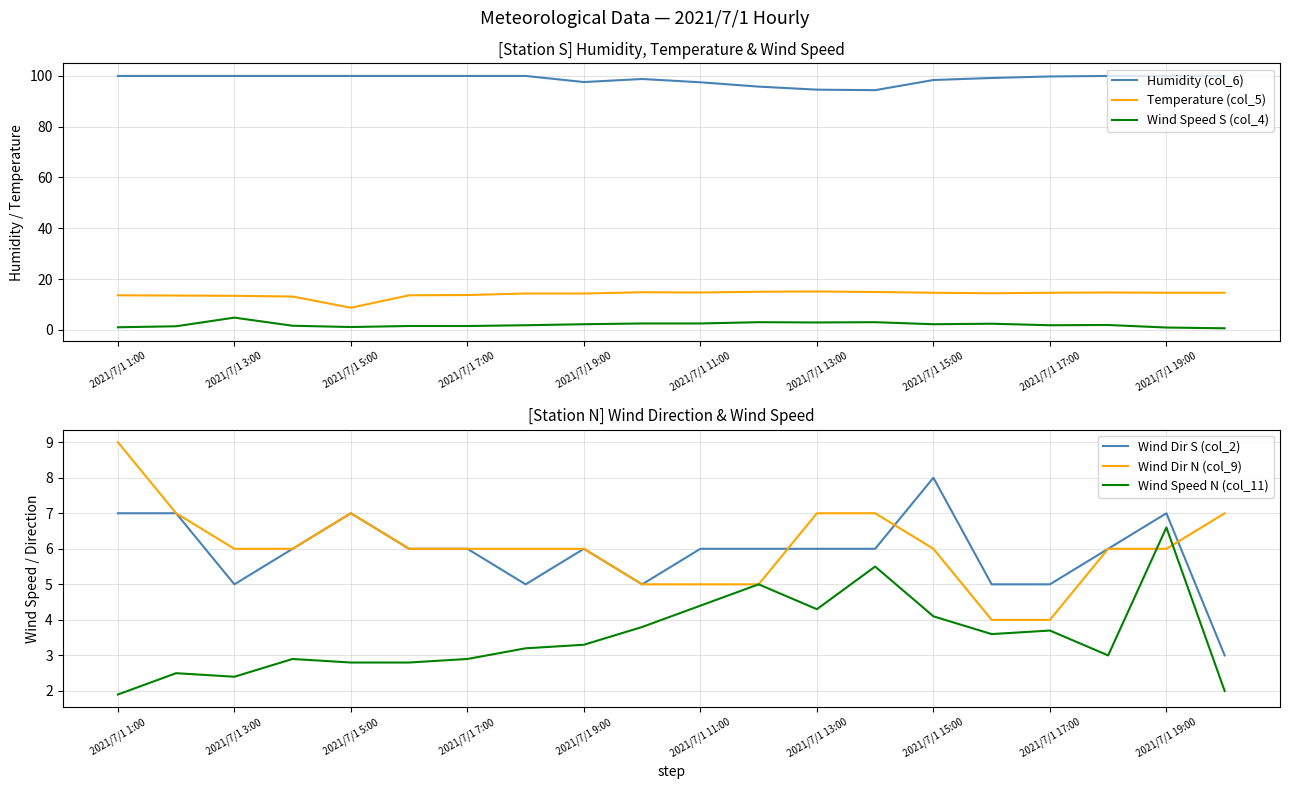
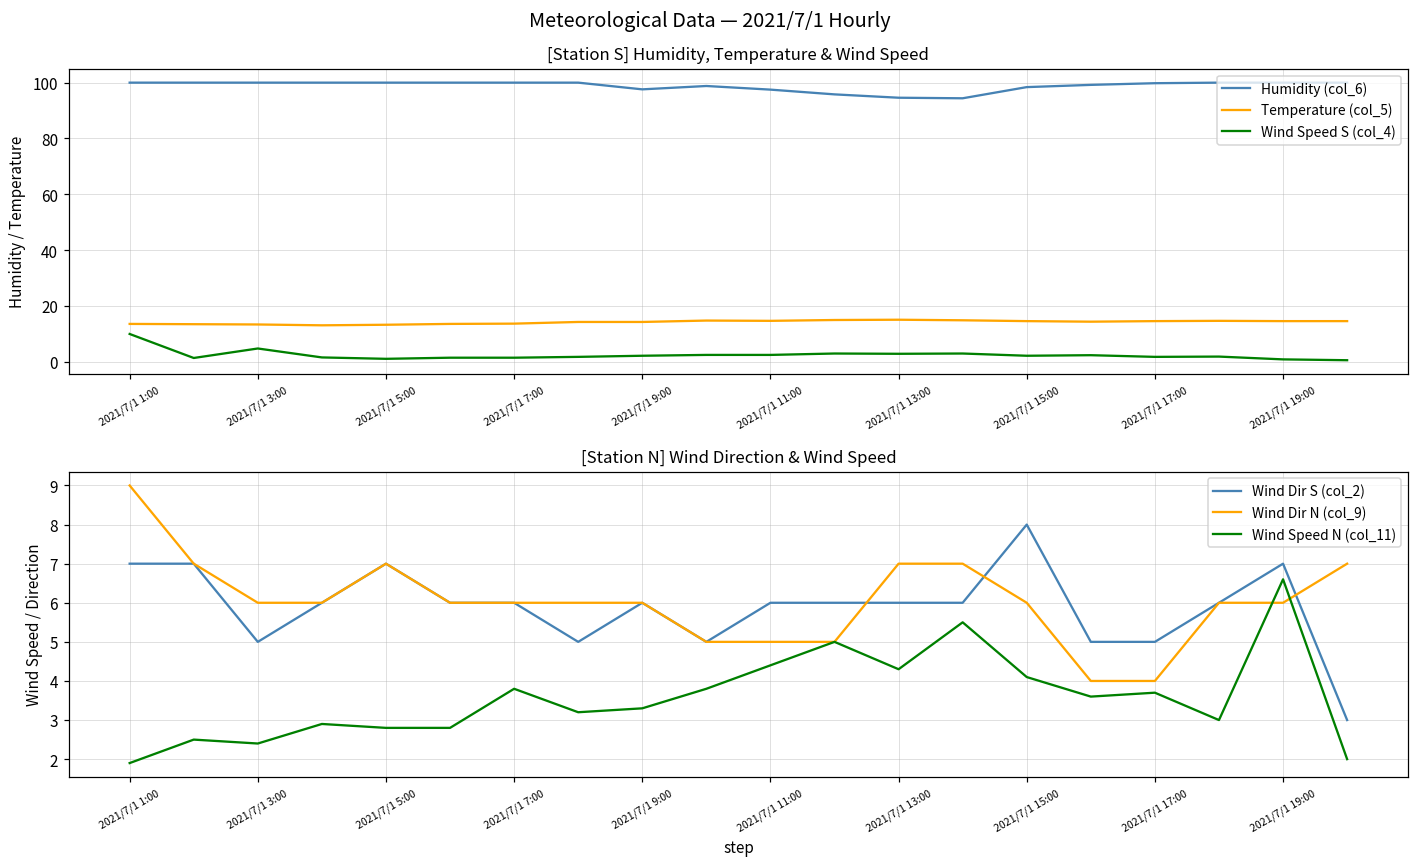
  {
    "[Station S] Humidity, Temperature & Wind Speed": {
      "Humidity (col_6)": {
        "2021/7/1 1:00": 100,
        "2021/7/1 3:00": 100,
        "2021/7/1 5:00": 100,
        "2021/7/1 7:00": 100,
        "2021/7/1 9:00": 98,
        "2021/7/1 11:00": 98,
        "2021/7/1 13:00": 95,
        "2021/7/1 15:00": 98,
        "2021/7/1 17:00": 100
      },
      "Temperature (col_5)": {
        "2021/7/1 1:00": 14,
        "2021/7/1 3:00": 13,
-       "2021/7/1 5:00": 9,
+       "2021/7/1 5:00": 13,
        "2021/7/1 7:00": 14,
        "2021/7/1 9:00": 14,
        "2021/7/1 11:00": 15,
        "2021/7/1 13:00": 15,
        "2021/7/1 15:00": 15,
        "2021/7/1 17:00": 15,
        "2021/7/1 19:00": 15
      },
      "Wind Speed S (col_4)": {
-       "2021/7/1 1:00": 1,
+       "2021/7/1 1:00": 10,
        "2021/7/1 3:00": 5,
        "2021/7/1 5:00": 1,
        "2021/7/1 7:00": 2,
        "2021/7/1 9:00": 2,
        "2021/7/1 11:00": 3,
        "2021/7/1 13:00": 3,
        "2021/7/1 15:00": 2,
        "2021/7/1 17:00": 2,
        "2021/7/1 19:00": 1
      }
    },
    "[Station N] Wind Direction & Wind Speed": {
      "Wind Dir S (col_2)": {
        "2021/7/1 1:00": 7.0,
        "2021/7/1 3:00": 5.0,
        "2021/7/1 11:00": 6.0,
        "2021/7/1 13:00": 6.0,
        "2021/7/1 15:00": 8.0,
        "2021/7/1 17:00": 5.0,
        "2021/7/1 19:00": 7.0
      },
      "Wind Dir N (col_9)": {
        "2021/7/1 1:00": 9.0,
        "2021/7/1 3:00": 6.0,
        "2021/7/1 11:00": 5.0,
        "2021/7/1 13:00": 7.0,
        "2021/7/1 15:00": 6.0,
        "2021/7/1 17:00": 4.0,
        "2021/7/1 19:00": 6.0
      },
      "Wind Speed N (col_11)": {
        "2021/7/1 1:00": 1.9,
        "2021/7/1 3:00": 2.4,
        "2021/7/1 5:00": 2.8,
-       "2021/7/1 7:00": 2.9,
+       "2021/7/1 7:00": 3.8,
        "2021/7/1 9:00": 3.3,
        "2021/7/1 11:00": 4.4,
        "2021/7/1 13:00": 4.3,
        "2021/7/1 15:00": 4.1,
        "2021/7/1 17:00": 3.7,
        "2021/7/1 19:00": 6.6
      }
    }
  }
